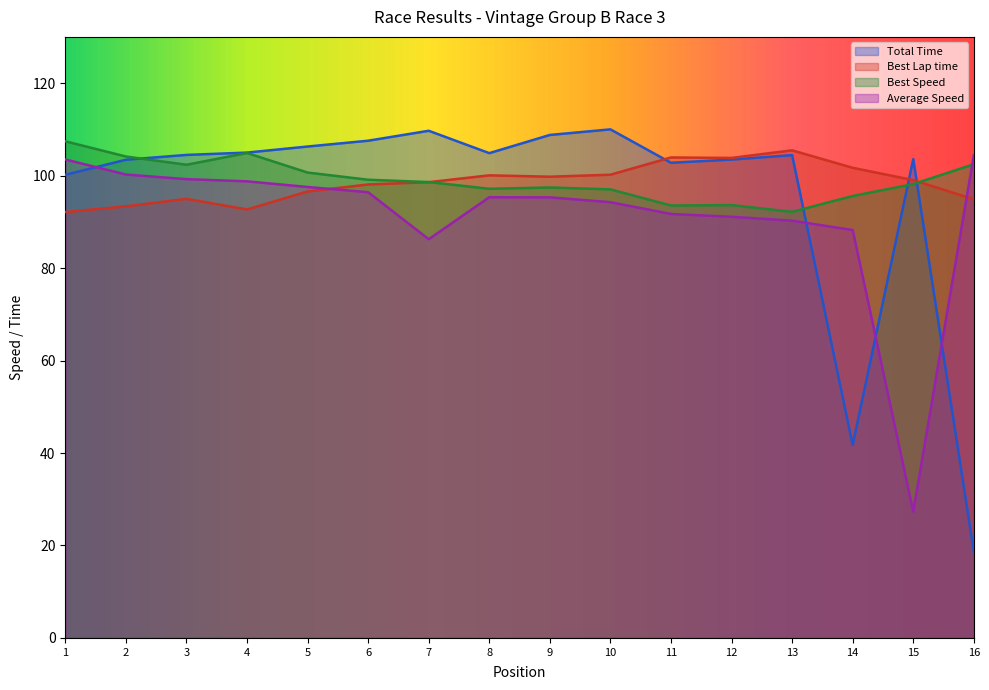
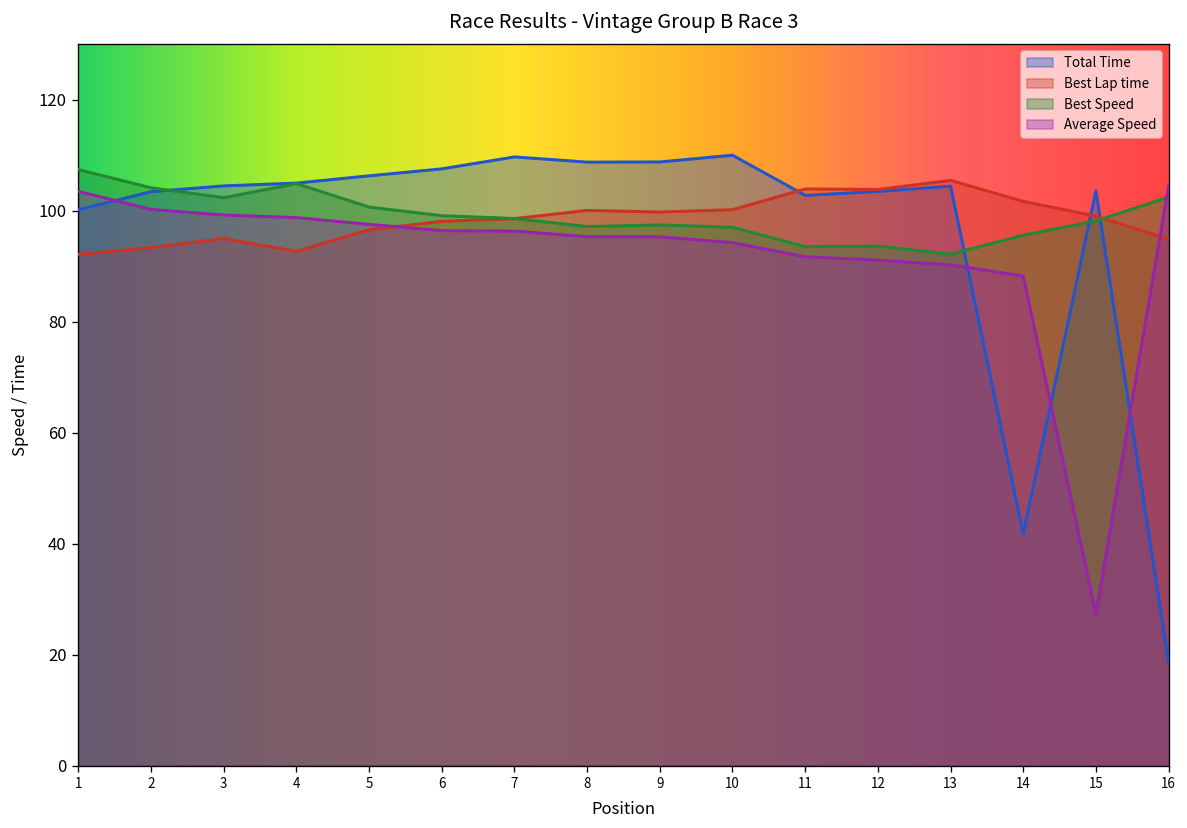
  {
    "Total Time": {
      "1": 100,
      "2": 103,
      "3": 104,
      "5": 106,
      "6": 108,
      "7": 110,
-     "8": 105,
+     "8": 109,
      "9": 109,
      "10": 110,
      "11": 103,
      "13": 104,
      "14": 42,
      "15": 104,
      "16": 19
    },
    "Best Lap time": {
      "1": 92,
      "2": 93,
      "3": 95,
      "4": 93,
      "5": 97,
      "6": 98,
      "8": 100,
      "9": 100,
      "10": 100,
      "11": 104,
      "13": 105,
      "14": 102,
      "15": 99,
      "16": 95
    },
    "Best Speed": {
      "1": 107,
      "2": 104,
      "3": 102,
      "5": 101,
      "6": 99,
      "8": 97,
      "9": 97,
      "10": 97,
      "11": 94,
      "12": 94,
      "13": 92,
      "14": 96,
      "15": 98,
      "16": 102
    },
    "Average Speed": {
      "1": 103,
      "2": 100,
      "3": 99,
      "4": 99,
      "5": 98,
      "6": 96,
-     "7": 86,
+     "7": 96,
      "8": 95,
      "9": 95,
      "10": 94,
      "11": 92,
      "12": 91,
      "13": 90,
      "14": 88,
      "15": 27,
      "16": 104
    }
  }
